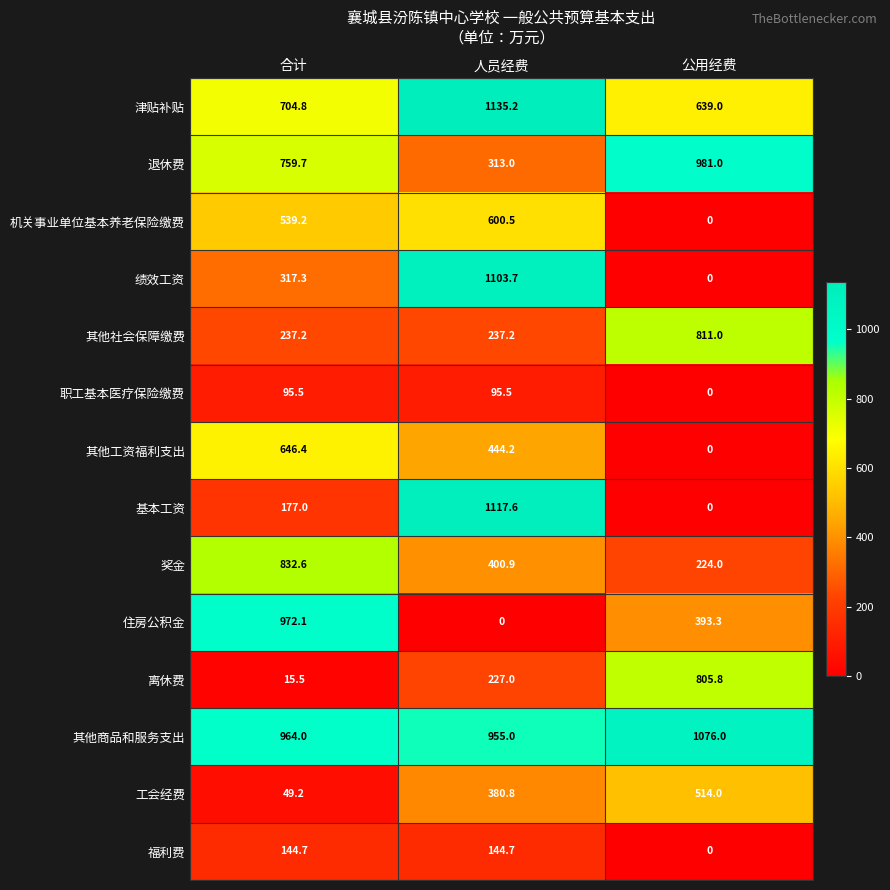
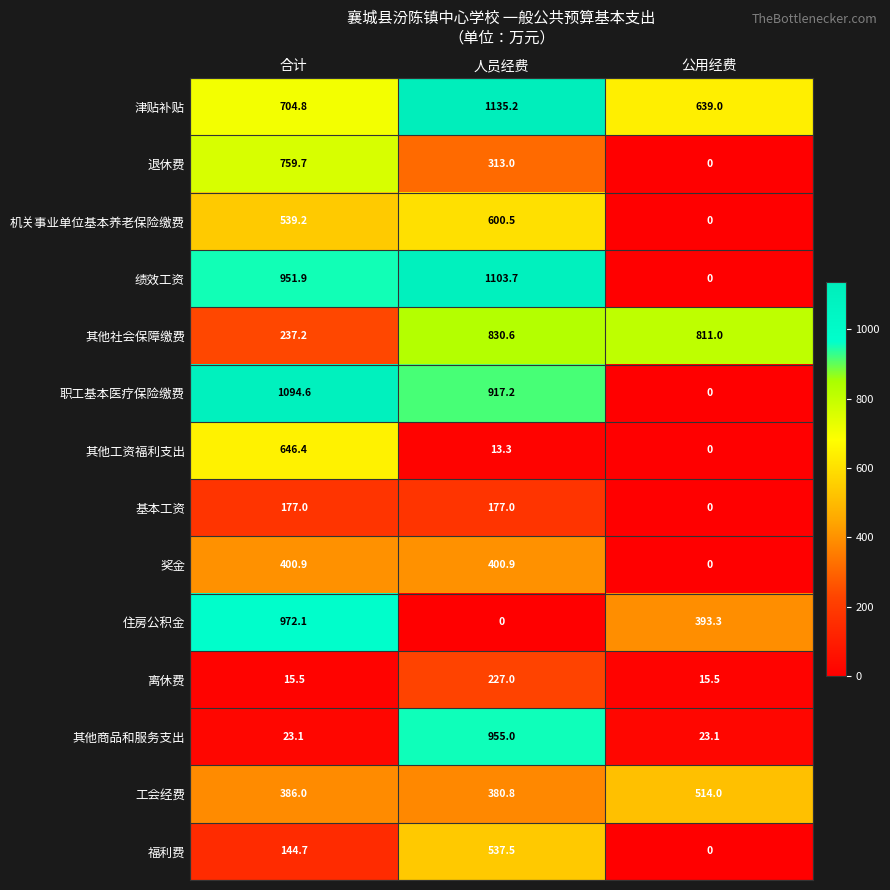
  {
    "津贴补贴": {
      "合计": 704.8,
      "人员经费": 1135.2,
      "公用经费": 639.0
    },
    "退休费": {
      "合计": 759.7,
      "人员经费": 313.0,
-     "公用经费": 981.0
+     "公用经费": 0
    },
    "机关事业单位基本养老保险缴费": {
      "合计": 539.2,
      "人员经费": 600.5,
      "公用经费": 0
    },
    "绩效工资": {
-     "合计": 317.3,
+     "合计": 951.9,
      "人员经费": 1103.7,
      "公用经费": 0
    },
    "其他社会保障缴费": {
      "合计": 237.2,
-     "人员经费": 237.2,
+     "人员经费": 830.6,
      "公用经费": 811.0
    },
    "职工基本医疗保险缴费": {
-     "合计": 95.5,
-     "人员经费": 95.5,
+     "合计": 1094.6,
+     "人员经费": 917.2,
      "公用经费": 0
    },
    "其他工资福利支出": {
      "合计": 646.4,
-     "人员经费": 444.2,
+     "人员经费": 13.3,
      "公用经费": 0
    },
    "基本工资": {
      "合计": 177.0,
-     "人员经费": 1117.6,
+     "人员经费": 177.0,
      "公用经费": 0
    },
    "奖金": {
-     "合计": 832.6,
+     "合计": 400.9,
      "人员经费": 400.9,
-     "公用经费": 224.0
+     "公用经费": 0
    },
    "住房公积金": {
      "合计": 972.1,
      "人员经费": 0,
      "公用经费": 393.3
    },
    "离休费": {
      "合计": 15.5,
      "人员经费": 227.0,
-     "公用经费": 805.8
+     "公用经费": 15.5
    },
    "其他商品和服务支出": {
-     "合计": 964.0,
+     "合计": 23.1,
      "人员经费": 955.0,
-     "公用经费": 1076.0
+     "公用经费": 23.1
    },
    "工会经费": {
-     "合计": 49.2,
+     "合计": 386.0,
      "人员经费": 380.8,
      "公用经费": 514.0
    },
    "福利费": {
      "合计": 144.7,
-     "人员经费": 144.7,
+     "人员经费": 537.5,
      "公用经费": 0
    }
  }
